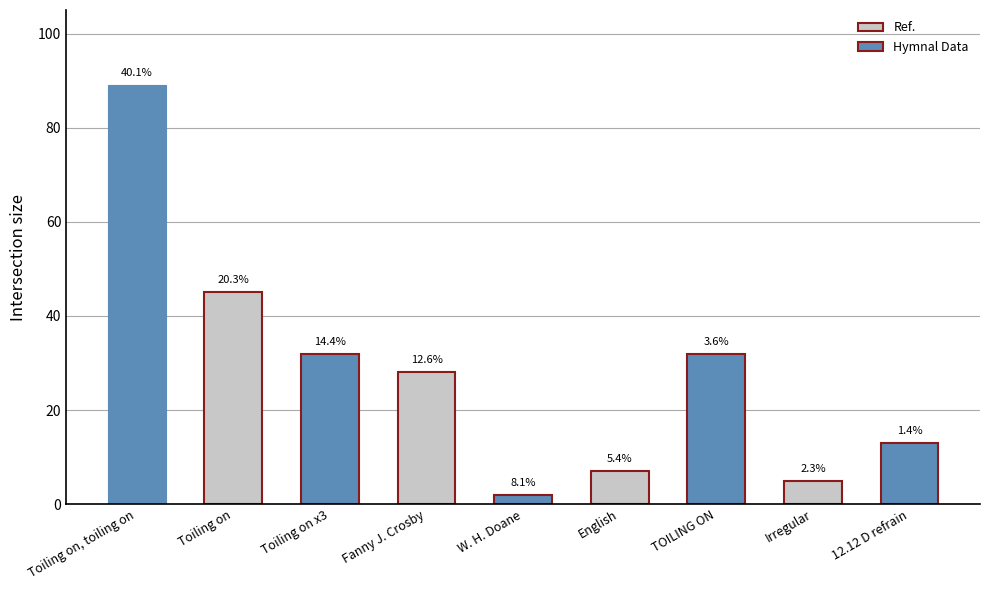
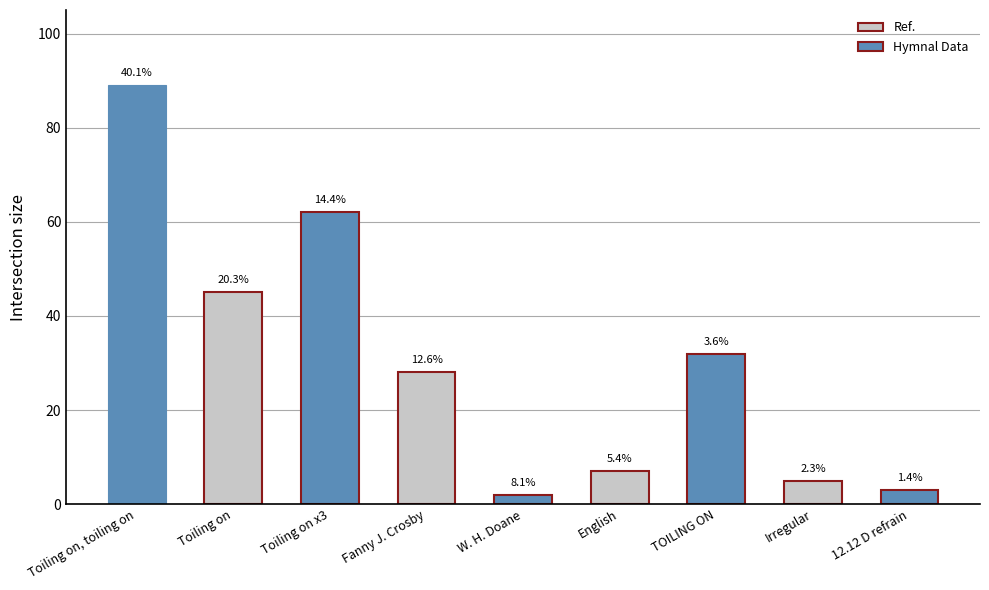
  {
-   "Toiling on x3": 32,
-   "12.12 D refrain": 13
+   "Toiling on x3": 62,
+   "12.12 D refrain": 3
  }
